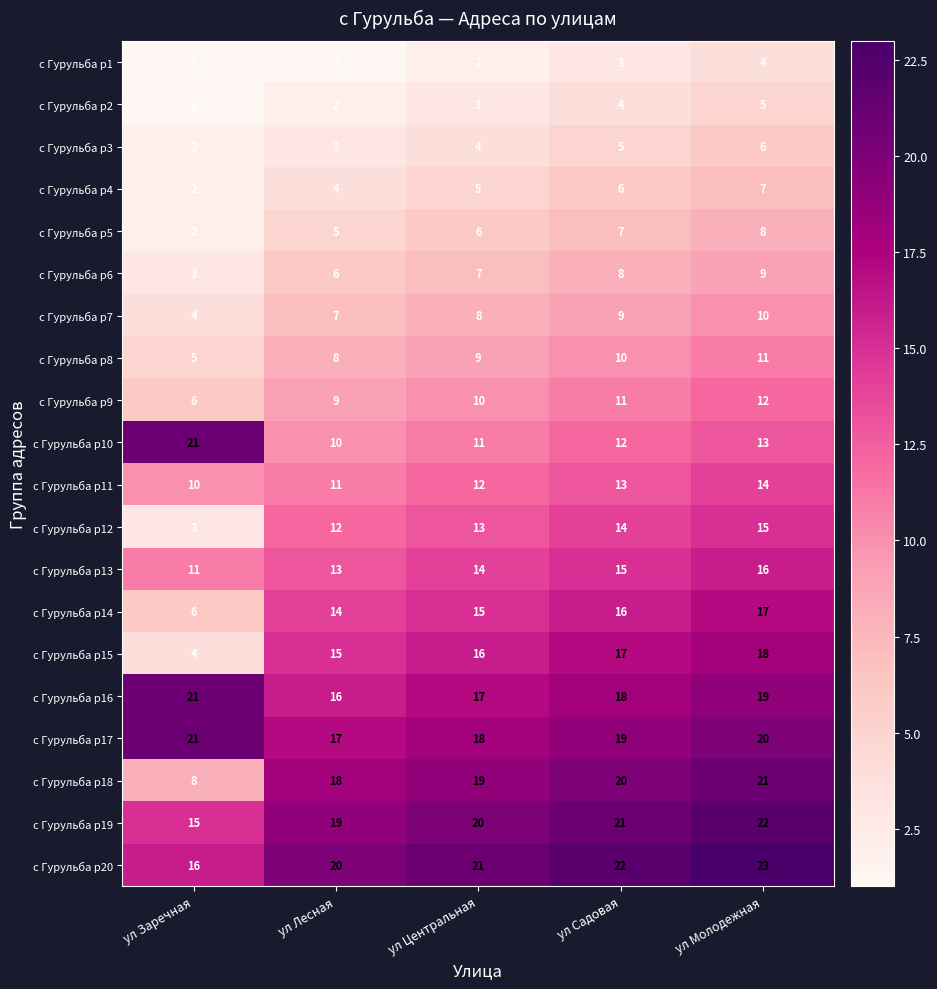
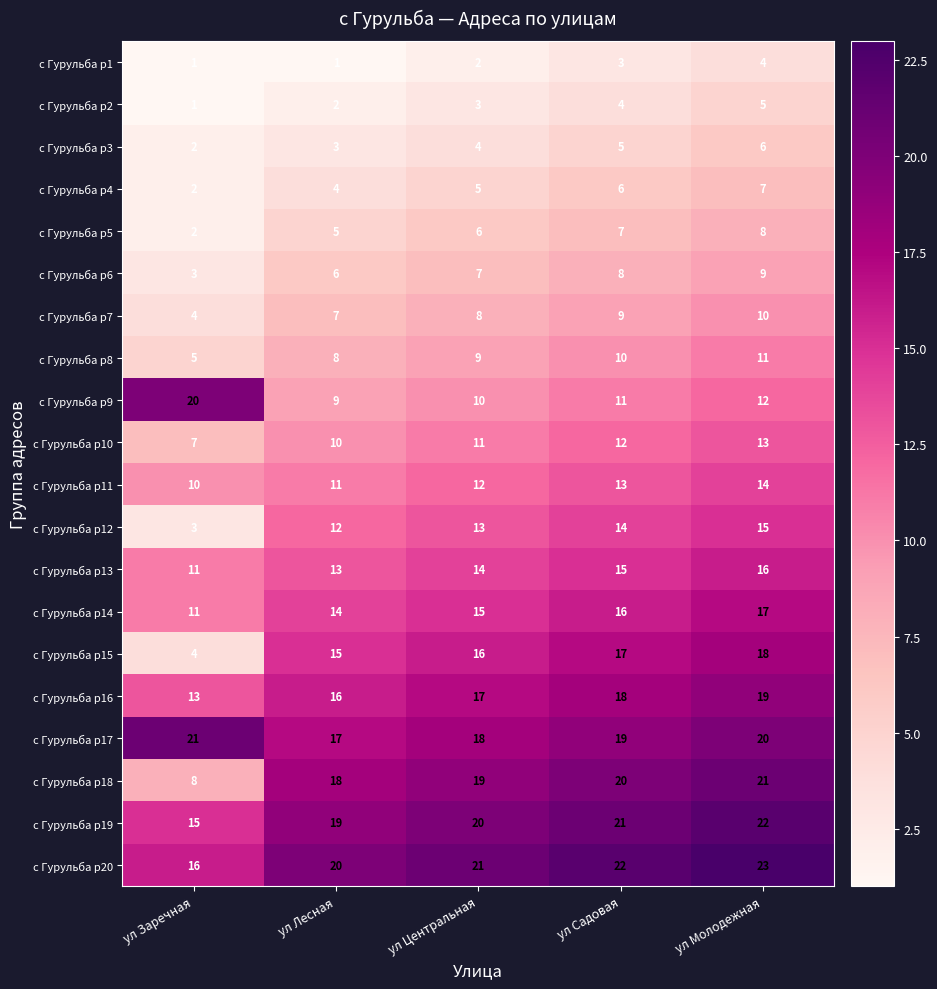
  {
    "с Гурульба р3": {
      "ул Молодежная": 6
    },
    "с Гурульба р4": {
      "ул Садовая": 6,
      "ул Молодежная": 7
    },
    "с Гурульба р5": {
      "ул Центральная": 6,
      "ул Садовая": 7,
      "ул Молодежная": 8
    },
    "с Гурульба р6": {
      "ул Лесная": 6,
      "ул Центральная": 7,
      "ул Садовая": 8,
      "ул Молодежная": 9
    },
    "с Гурульба р7": {
      "ул Лесная": 7,
      "ул Центральная": 8,
      "ул Садовая": 9,
      "ул Молодежная": 10
    },
    "с Гурульба р8": {
      "ул Лесная": 8,
      "ул Центральная": 9,
      "ул Садовая": 10,
      "ул Молодежная": 11
    },
    "с Гурульба р9": {
-     "ул Заречная": 6,
+     "ул Заречная": 20,
      "ул Лесная": 9,
      "ул Центральная": 10,
      "ул Садовая": 11,
      "ул Молодежная": 12
    },
    "с Гурульба р10": {
-     "ул Заречная": 21,
+     "ул Заречная": 7,
      "ул Лесная": 10,
      "ул Центральная": 11,
      "ул Садовая": 12,
      "ул Молодежная": 13
    },
    "с Гурульба р11": {
      "ул Заречная": 10,
      "ул Лесная": 11,
      "ул Центральная": 12,
      "ул Садовая": 13,
      "ул Молодежная": 14
    },
    "с Гурульба р12": {
      "ул Лесная": 12,
      "ул Центральная": 13,
      "ул Садовая": 14,
      "ул Молодежная": 15
    },
    "с Гурульба р13": {
      "ул Заречная": 11,
      "ул Лесная": 13,
      "ул Центральная": 14,
      "ул Садовая": 15,
      "ул Молодежная": 16
    },
    "с Гурульба р14": {
-     "ул Заречная": 6,
+     "ул Заречная": 11,
      "ул Лесная": 14,
      "ул Центральная": 15,
      "ул Садовая": 16,
      "ул Молодежная": 17
    },
    "с Гурульба р15": {
      "ул Лесная": 15,
      "ул Центральная": 16,
      "ул Садовая": 17,
      "ул Молодежная": 18
    },
    "с Гурульба р16": {
-     "ул Заречная": 21,
+     "ул Заречная": 13,
      "ул Лесная": 16,
      "ул Центральная": 17,
      "ул Садовая": 18,
      "ул Молодежная": 19
    },
    "с Гурульба р17": {
      "ул Заречная": 21,
      "ул Лесная": 17,
      "ул Центральная": 18,
      "ул Садовая": 19,
      "ул Молодежная": 20
    },
    "с Гурульба р18": {
      "ул Заречная": 8,
      "ул Лесная": 18,
      "ул Центральная": 19,
      "ул Садовая": 20,
      "ул Молодежная": 21
    },
    "с Гурульба р19": {
      "ул Заречная": 15,
      "ул Лесная": 19,
      "ул Центральная": 20,
      "ул Садовая": 21,
      "ул Молодежная": 22
    },
    "с Гурульба р20": {
      "ул Заречная": 16,
      "ул Лесная": 20,
      "ул Центральная": 21,
      "ул Садовая": 22,
      "ул Молодежная": 23
    }
  }
